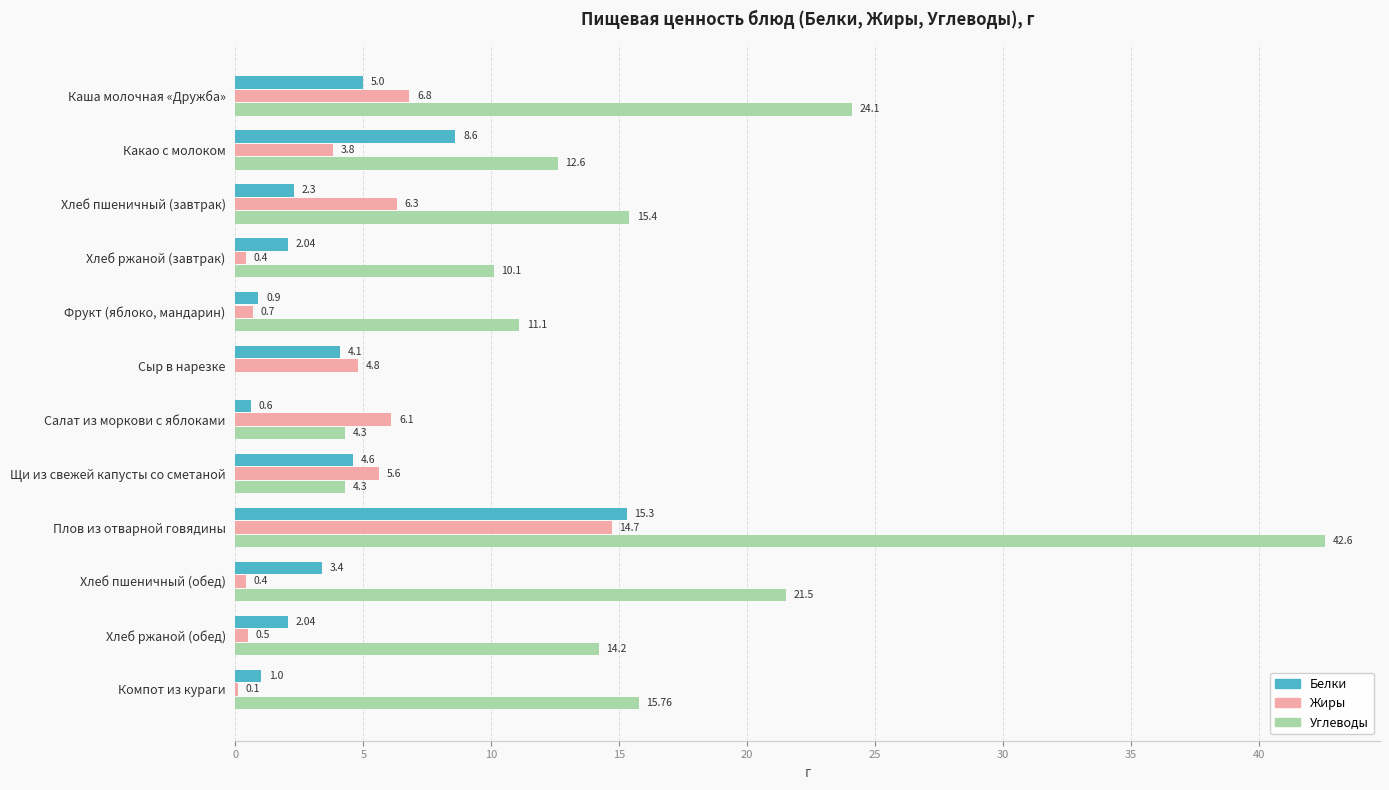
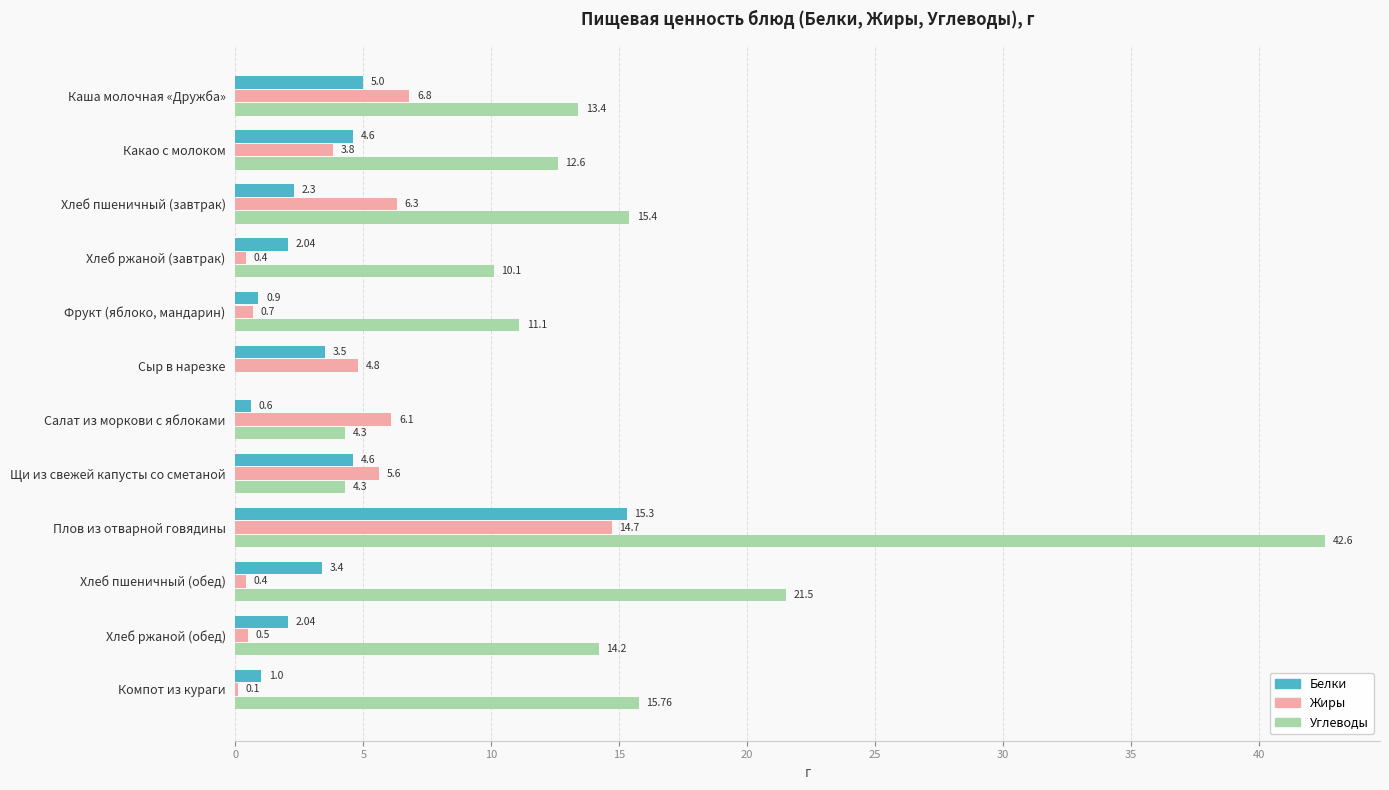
  {
    "Белки": {
      "Каша молочная «Дружба»": 5.0,
-     "Какао с молоком": 8.6,
+     "Какао с молоком": 4.6,
      "Хлеб пшеничный (завтрак)": 2.3,
      "Хлеб ржаной (завтрак)": 2.04,
      "Фрукт (яблоко, мандарин)": 0.9,
-     "Сыр в нарезке": 4.1,
+     "Сыр в нарезке": 3.5,
      "Салат из моркови с яблоками": 0.6,
      "Щи из свежей капусты со сметаной": 4.6,
      "Плов из отварной говядины": 15.3,
      "Хлеб пшеничный (обед)": 3.4,
      "Хлеб ржаной (обед)": 2.04,
      "Компот из кураги": 1.0
    },
    "Жиры": {
      "Каша молочная «Дружба»": 6.8,
      "Какао с молоком": 3.8,
      "Хлеб пшеничный (завтрак)": 6.3,
      "Хлеб ржаной (завтрак)": 0.4,
      "Фрукт (яблоко, мандарин)": 0.7,
      "Сыр в нарезке": 4.8,
      "Салат из моркови с яблоками": 6.1,
      "Щи из свежей капусты со сметаной": 5.6,
      "Плов из отварной говядины": 14.7,
      "Хлеб пшеничный (обед)": 0.4,
      "Хлеб ржаной (обед)": 0.5,
      "Компот из кураги": 0.1
    },
    "Углеводы": {
-     "Каша молочная «Дружба»": 24.1,
+     "Каша молочная «Дружба»": 13.4,
      "Какао с молоком": 12.6,
      "Хлеб пшеничный (завтрак)": 15.4,
      "Хлеб ржаной (завтрак)": 10.1,
      "Фрукт (яблоко, мандарин)": 11.1,
      "Салат из моркови с яблоками": 4.3,
      "Щи из свежей капусты со сметаной": 4.3,
      "Плов из отварной говядины": 42.6,
      "Хлеб пшеничный (обед)": 21.5,
      "Хлеб ржаной (обед)": 14.2,
      "Компот из кураги": 15.76
    }
  }
